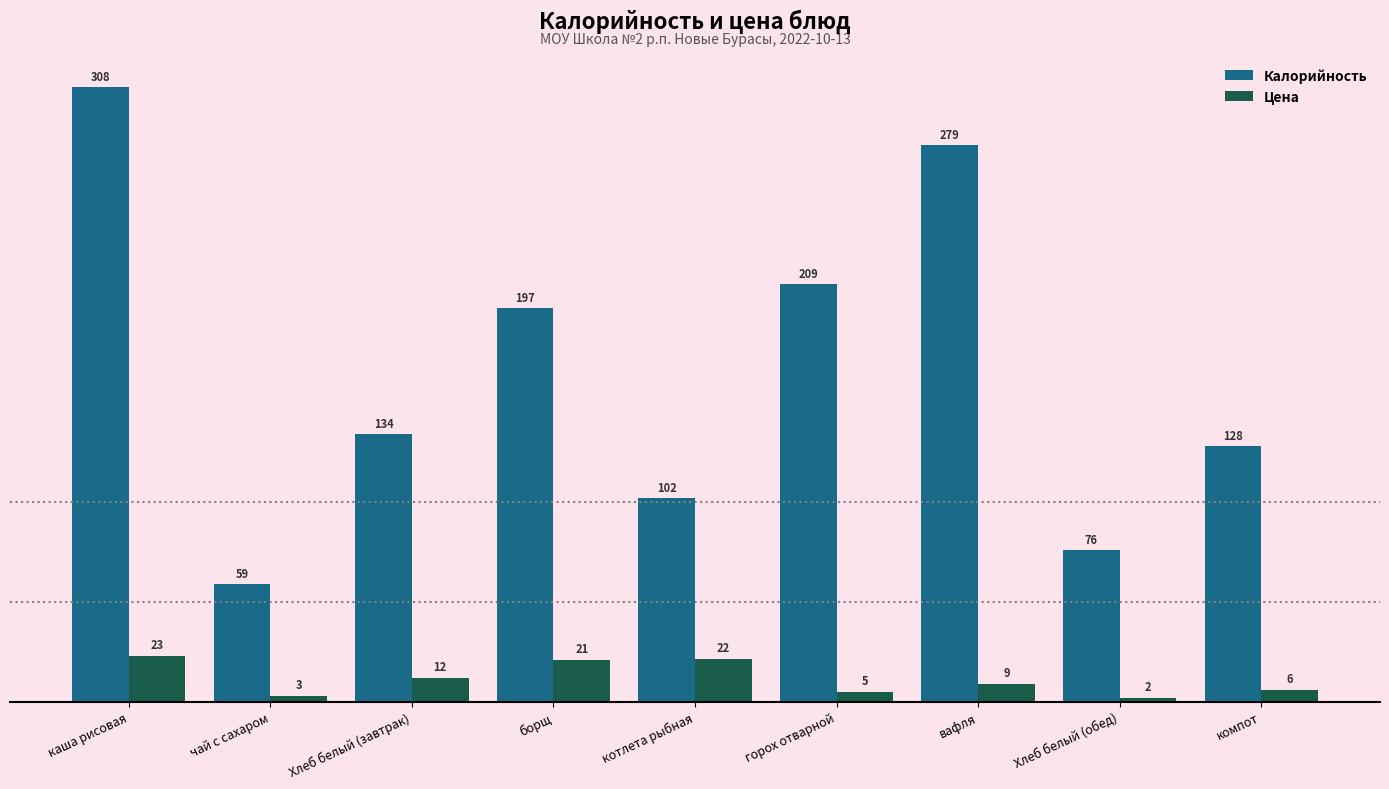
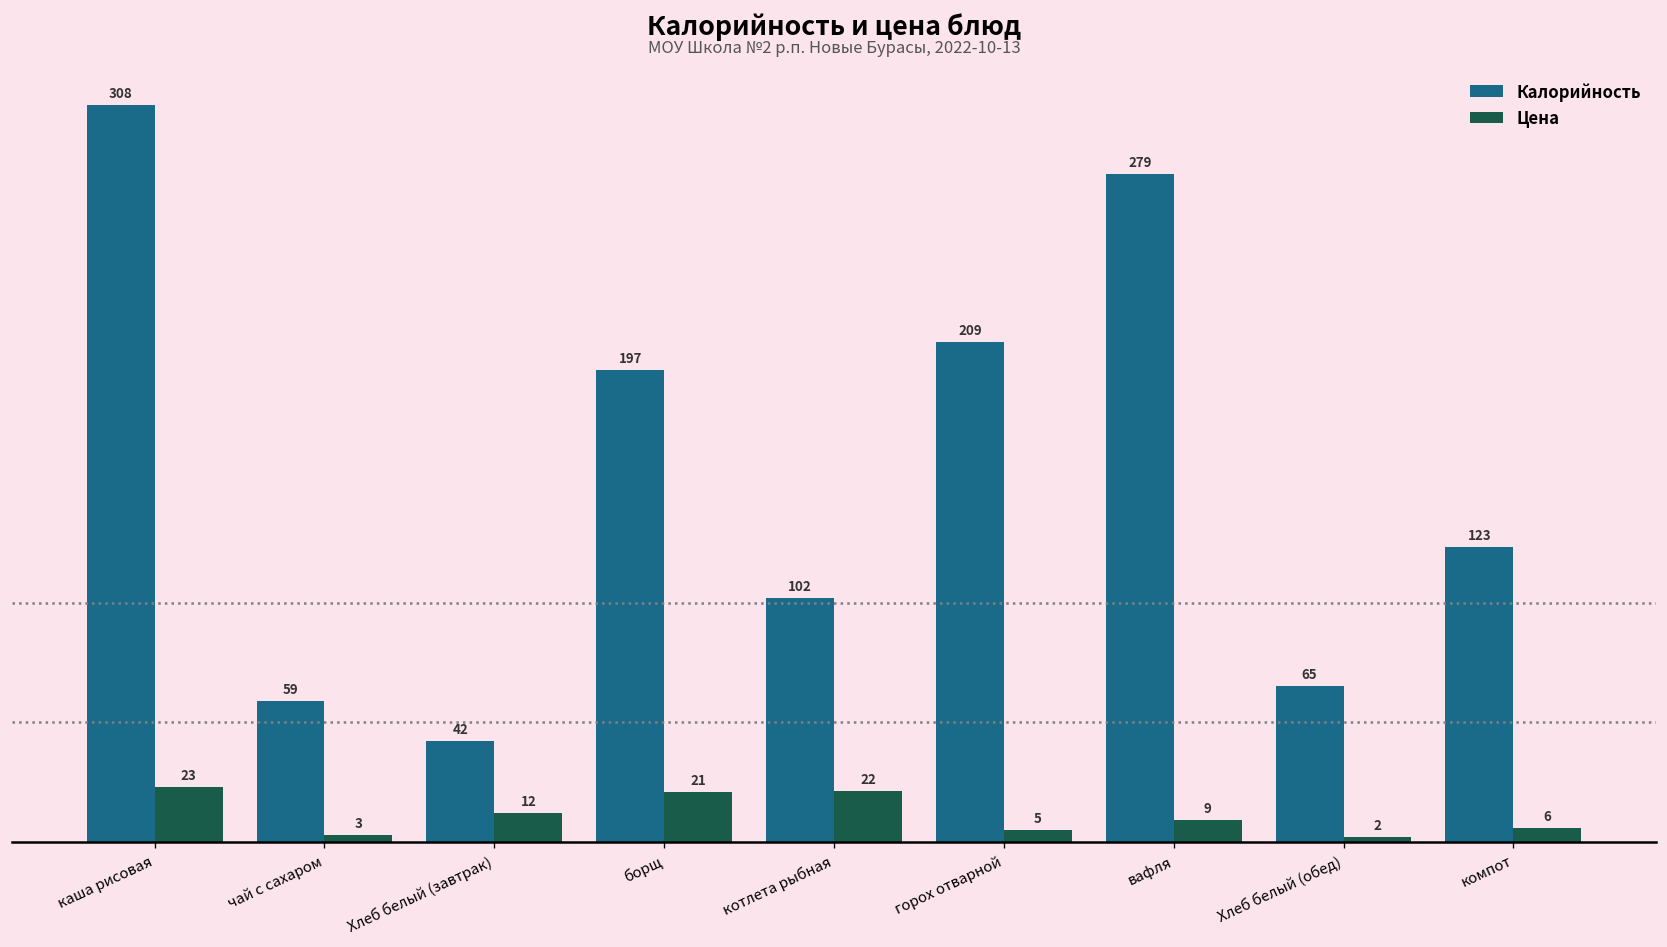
  {
    "Калорийность": {
      "каша рисовая": 308,
      "чай с сахаром": 59,
-     "Хлеб белый (завтрак)": 134,
+     "Хлеб белый (завтрак)": 42,
      "борщ": 197,
      "котлета рыбная": 102,
      "горох отварной": 209,
      "вафля": 279,
-     "Хлеб белый (обед)": 76,
-     "компот": 128
+     "Хлеб белый (обед)": 65,
+     "компот": 123
    },
    "Цена": {
      "каша рисовая": 23,
      "чай с сахаром": 3,
      "Хлеб белый (завтрак)": 12,
      "борщ": 21,
      "котлета рыбная": 22,
      "горох отварной": 5,
      "вафля": 9,
      "Хлеб белый (обед)": 2,
      "компот": 6
    }
  }
